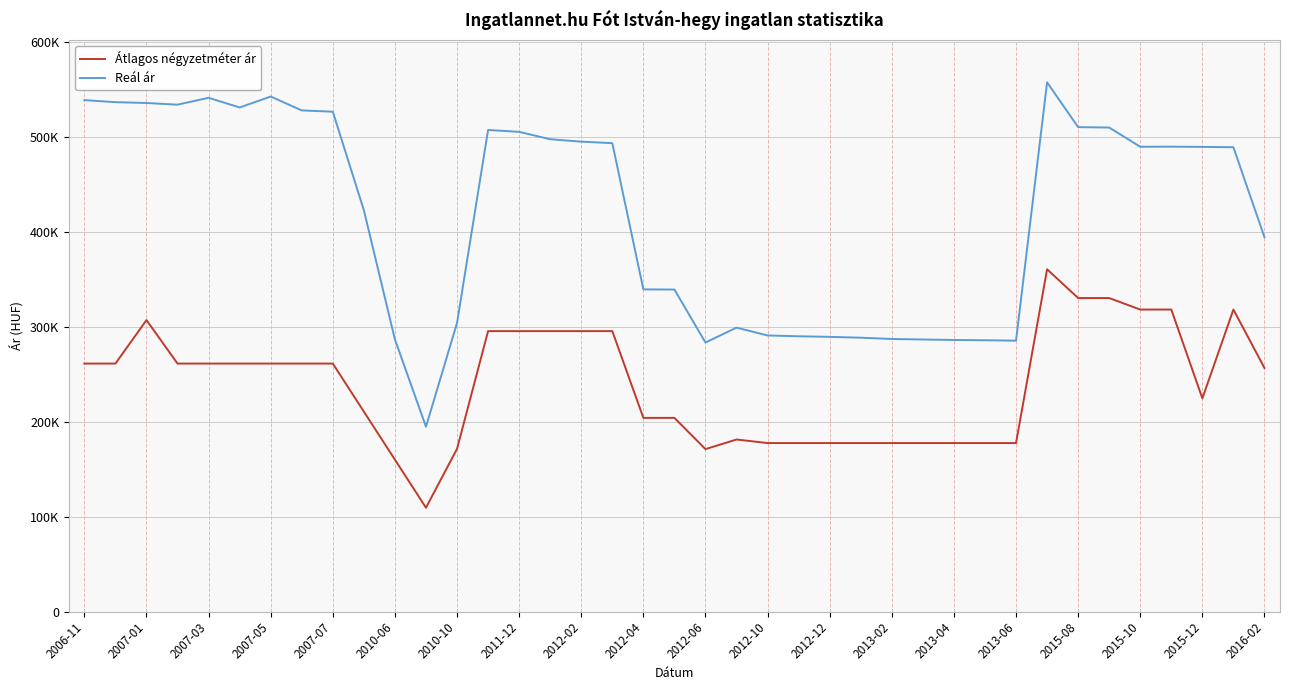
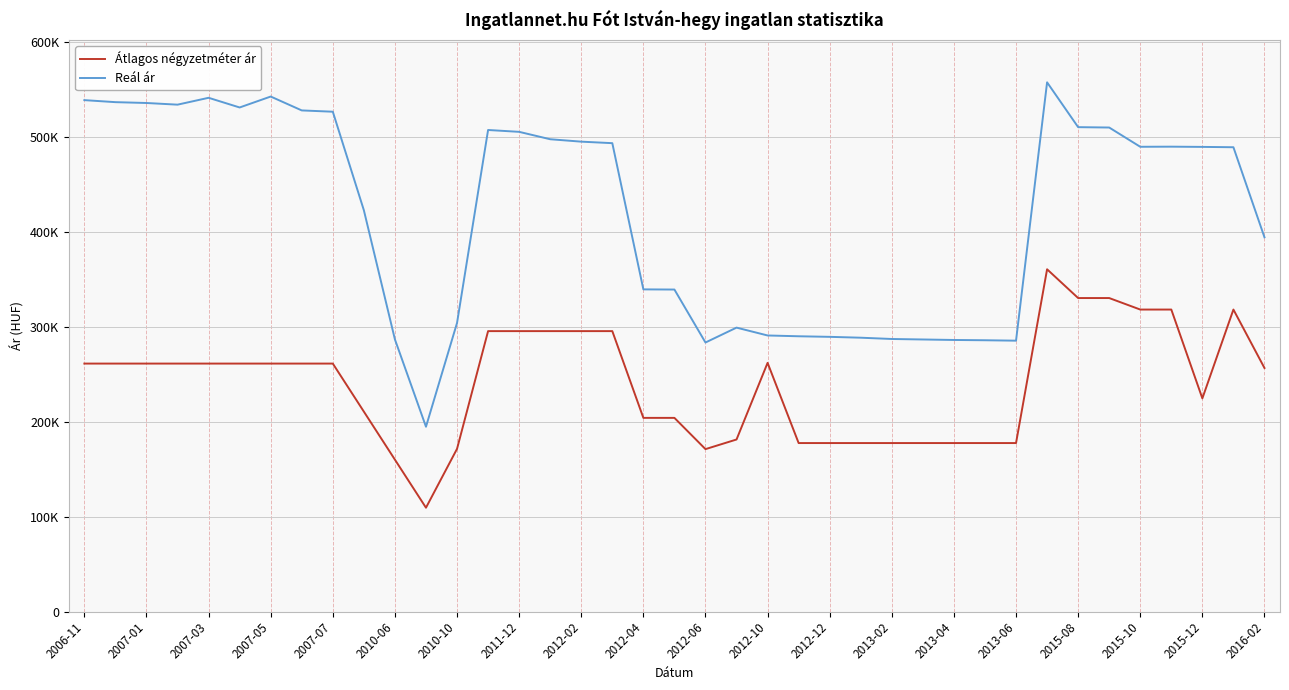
  {
    "Átlagos négyzetméter ár": {
      "2006-11": 260000,
-     "2007-01": 310000,
+     "2007-01": 260000,
      "2007-03": 260000,
      "2007-05": 260000,
      "2007-07": 260000,
      "2010-06": 160000,
      "2010-10": 170000,
      "2011-12": 300000,
      "2012-02": 300000,
      "2012-04": 200000,
      "2012-06": 170000,
-     "2012-10": 180000,
+     "2012-10": 260000,
      "2012-12": 180000,
      "2013-02": 180000,
      "2013-04": 180000,
      "2013-06": 180000,
      "2015-08": 330000,
      "2015-10": 320000,
      "2015-12": 220000,
      "2016-02": 260000
    },
    "Reál ár": {
      "2006-11": 540000,
      "2007-01": 540000,
      "2007-03": 540000,
      "2007-05": 540000,
      "2007-07": 530000,
      "2010-06": 290000,
      "2010-10": 300000,
      "2011-12": 510000,
      "2012-02": 500000,
      "2012-04": 340000,
      "2012-06": 280000,
      "2012-10": 290000,
      "2012-12": 290000,
      "2013-02": 290000,
      "2013-04": 290000,
      "2013-06": 290000,
      "2015-08": 510000,
      "2015-10": 490000,
      "2015-12": 490000,
      "2016-02": 390000
    }
  }
